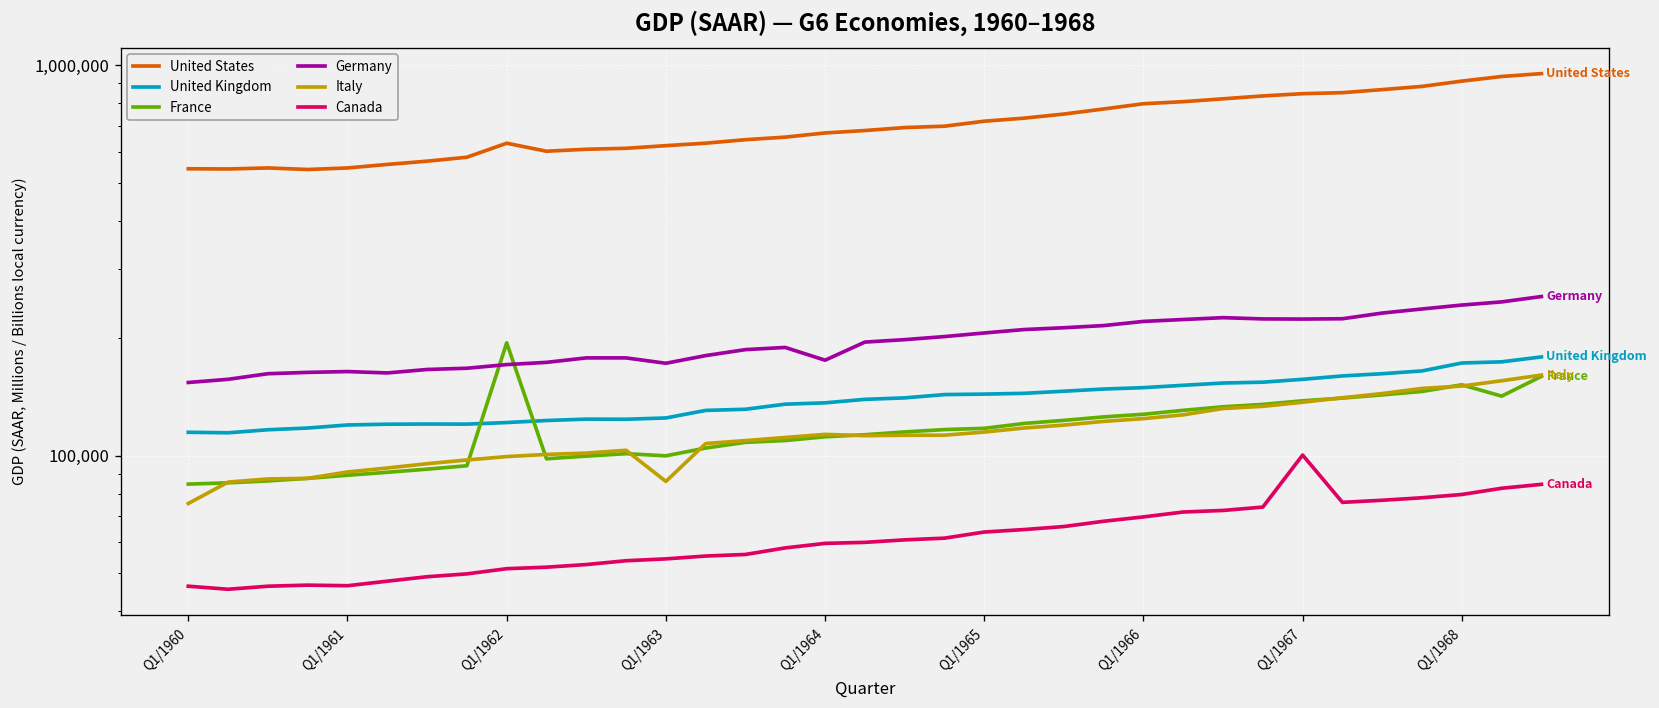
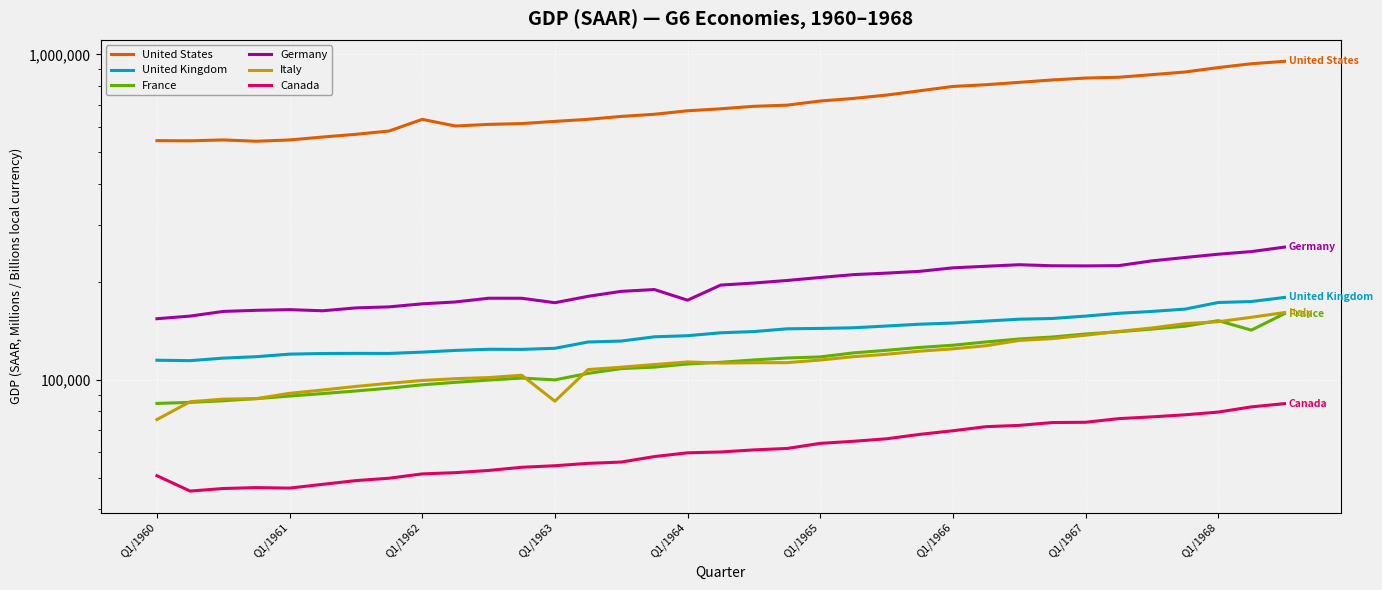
  {
    "United States": {
      "Q1/1960": "540,000",
      "Q1/1961": "550,000",
      "Q1/1962": "630,000",
      "Q1/1963": "620,000",
      "Q1/1964": "670,000",
      "Q1/1965": "720,000",
      "Q1/1966": "800,000",
      "Q1/1967": "850,000",
      "Q1/1968": "910,000"
    },
    "United Kingdom": {
      "Q1/1960": "115,000",
      "Q1/1961": "120,000",
      "Q1/1962": "122,000",
      "Q1/1963": "125,000",
      "Q1/1964": "137,000",
      "Q1/1965": "140,000",
      "Q1/1966": "150,000",
      "Q1/1967": "160,000",
      "Q1/1968": "170,000"
    },
    "France": {
      "Q1/1960": "85,000",
      "Q1/1961": "89,000",
-     "Q1/1962": "190,000",
+     "Q1/1962": "97,000",
      "Q1/1963": "100,000",
      "Q1/1965": "118,000",
      "Q1/1966": "128,000"
    },
    "Germany": {
      "Q1/1960": "150,000",
      "Q1/1961": "160,000",
      "Q1/1962": "170,000",
      "Q1/1963": "170,000",
      "Q1/1964": "180,000",
      "Q1/1965": "210,000",
      "Q1/1966": "220,000",
      "Q1/1967": "220,000",
      "Q1/1968": "240,000"
    },
    "Italy": {
      "Q1/1960": "75,000",
      "Q1/1961": "91,000",
      "Q1/1962": "100,000",
      "Q1/1963": "86,000",
      "Q1/1965": "115,000",
      "Q1/1966": "124,000"
    },
    "Canada": {
-     "Q1/1960": "46,000",
+     "Q1/1960": "51,000",
      "Q1/1961": "46,000",
      "Q1/1962": "51,000",
      "Q1/1963": "54,000",
      "Q1/1964": "60,000",
      "Q1/1965": "64,000",
      "Q1/1966": "70,000",
-     "Q1/1967": "100,000",
+     "Q1/1967": "74,000",
      "Q1/1968": "80,000"
    }
  }
